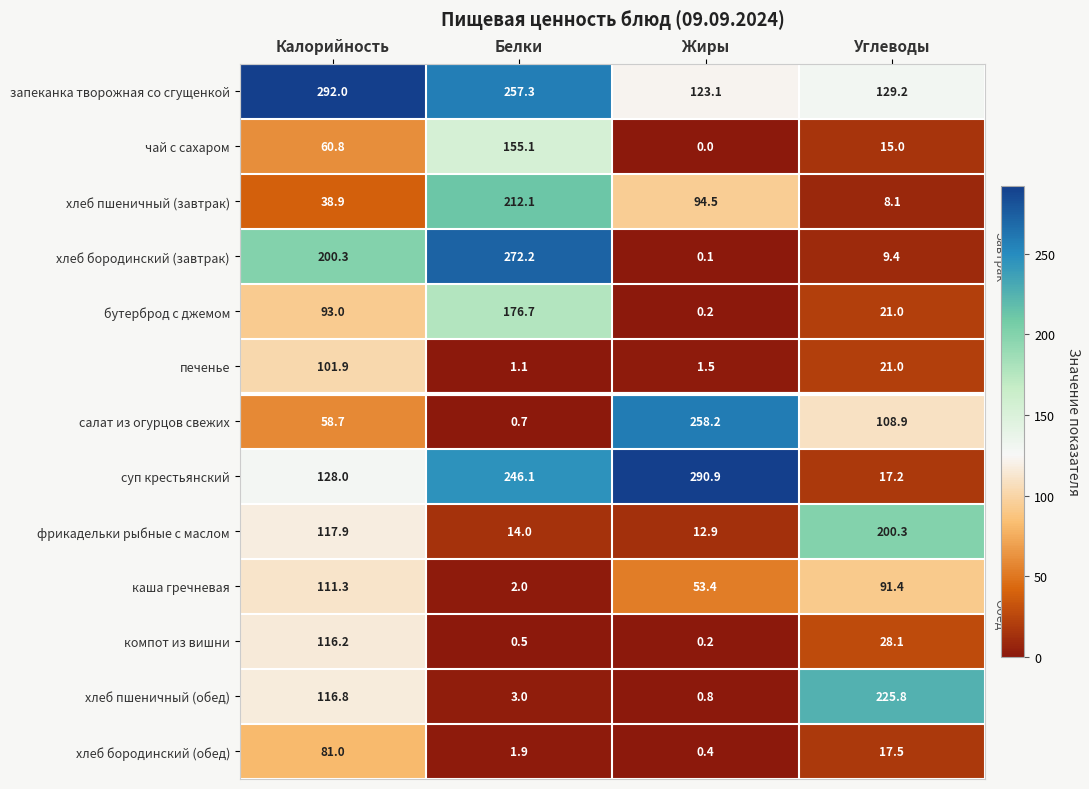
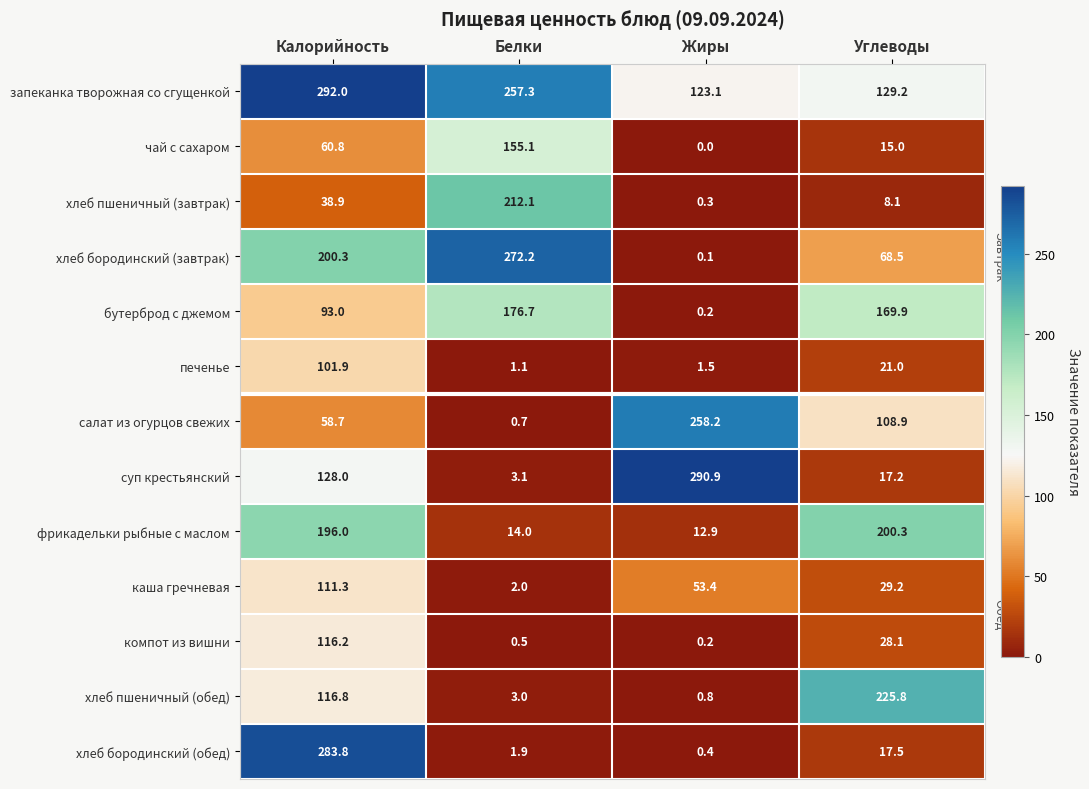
  {
    "запеканка творожная со сгущенкой": {
      "Калорийность": 292.0,
      "Белки": 257.3,
      "Жиры": 123.1,
      "Углеводы": 129.2
    },
    "чай с сахаром": {
      "Калорийность": 60.8,
      "Белки": 155.1,
      "Жиры": 0.0,
      "Углеводы": 15.0
    },
    "хлеб пшеничный (завтрак)": {
      "Калорийность": 38.9,
      "Белки": 212.1,
-     "Жиры": 94.5,
+     "Жиры": 0.3,
      "Углеводы": 8.1
    },
    "хлеб бородинский (завтрак)": {
      "Калорийность": 200.3,
      "Белки": 272.2,
      "Жиры": 0.1,
-     "Углеводы": 9.4
+     "Углеводы": 68.5
    },
    "бутерброд с джемом": {
      "Калорийность": 93.0,
      "Белки": 176.7,
      "Жиры": 0.2,
-     "Углеводы": 21.0
+     "Углеводы": 169.9
    },
    "печенье": {
      "Калорийность": 101.9,
      "Белки": 1.1,
      "Жиры": 1.5,
      "Углеводы": 21.0
    },
    "салат из огурцов свежих": {
      "Калорийность": 58.7,
      "Белки": 0.7,
      "Жиры": 258.2,
      "Углеводы": 108.9
    },
    "суп крестьянский": {
      "Калорийность": 128.0,
-     "Белки": 246.1,
+     "Белки": 3.1,
      "Жиры": 290.9,
      "Углеводы": 17.2
    },
    "фрикадельки рыбные с маслом": {
-     "Калорийность": 117.9,
+     "Калорийность": 196.0,
      "Белки": 14.0,
      "Жиры": 12.9,
      "Углеводы": 200.3
    },
    "каша гречневая": {
      "Калорийность": 111.3,
      "Белки": 2.0,
      "Жиры": 53.4,
-     "Углеводы": 91.4
+     "Углеводы": 29.2
    },
    "компот из вишни": {
      "Калорийность": 116.2,
      "Белки": 0.5,
      "Жиры": 0.2,
      "Углеводы": 28.1
    },
    "хлеб пшеничный (обед)": {
      "Калорийность": 116.8,
      "Белки": 3.0,
      "Жиры": 0.8,
      "Углеводы": 225.8
    },
    "хлеб бородинский (обед)": {
-     "Калорийность": 81.0,
+     "Калорийность": 283.8,
      "Белки": 1.9,
      "Жиры": 0.4,
      "Углеводы": 17.5
    }
  }
